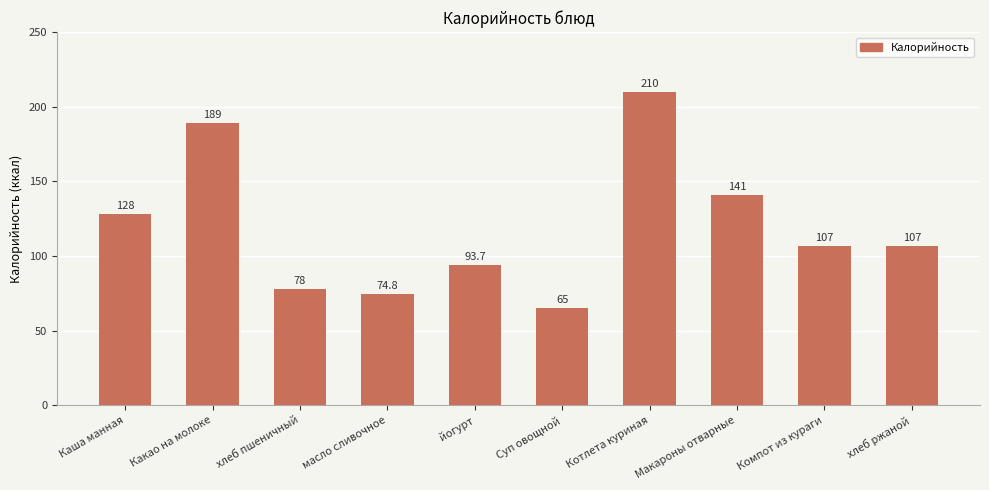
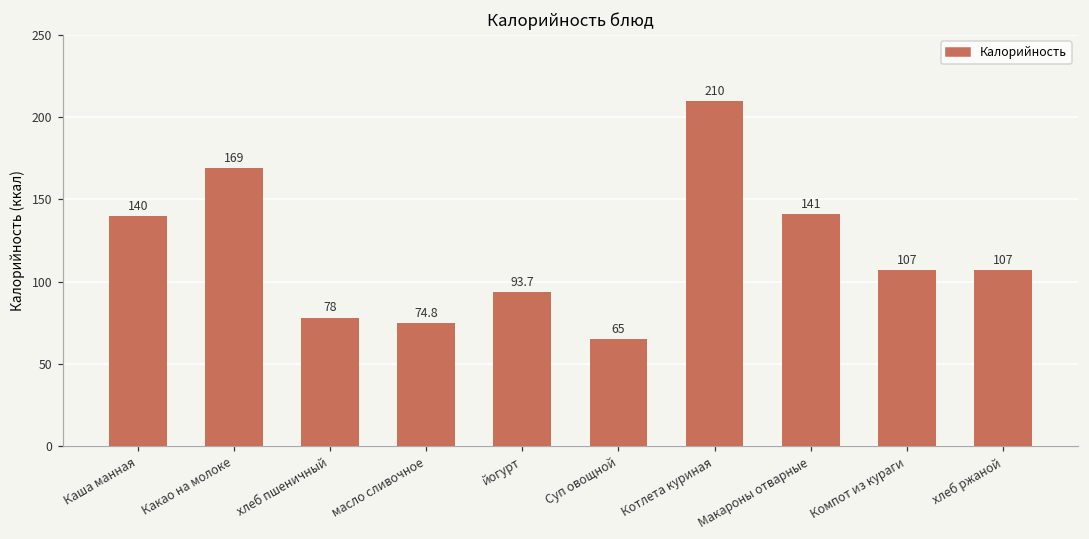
  {
-   "Каша манная": 128,
-   "Какао на молоке": 189,
+   "Каша манная": 140,
+   "Какао на молоке": 169,
    "хлеб пшеничный": 78,
    "масло сливочное": 74.8,
    "йогурт": 93.7,
    "Суп овощной": 65,
    "Котлета куриная": 210,
    "Макароны отварные": 141,
    "Компот из кураги": 107,
    "хлеб ржаной": 107
  }
